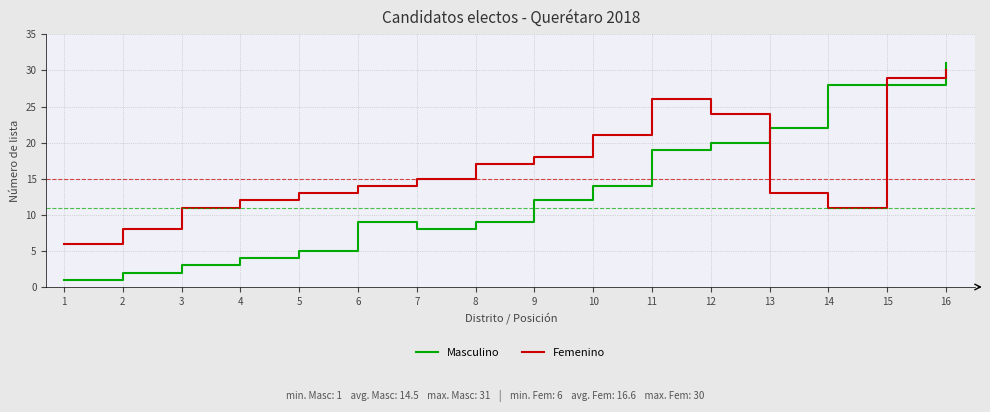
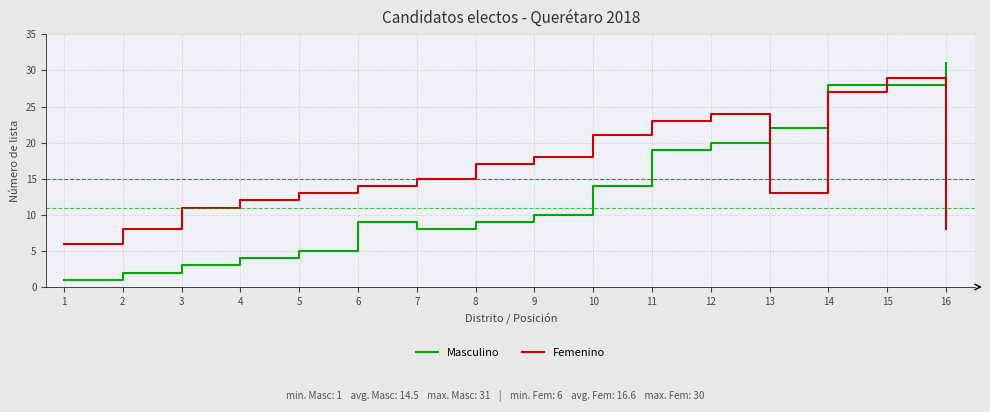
  {
    "Masculino": {
      "1": 1,
      "2": 2,
      "3": 3,
      "4": 4,
      "5": 5,
      "6": 9,
      "7": 8,
      "8": 9,
-     "9": 12,
+     "9": 10,
      "10": 14,
      "11": 19,
      "12": 20,
      "13": 22,
      "14": 28,
      "15": 28,
      "16": 31
    },
    "Femenino": {
      "1": 6,
      "2": 8,
      "3": 11,
      "4": 12,
      "5": 13,
      "6": 14,
      "7": 15,
      "8": 17,
      "9": 18,
      "10": 21,
-     "11": 26,
+     "11": 23,
      "12": 24,
      "13": 13,
-     "14": 11,
+     "14": 27,
      "15": 29,
-     "16": 30
+     "16": 8
    }
  }
